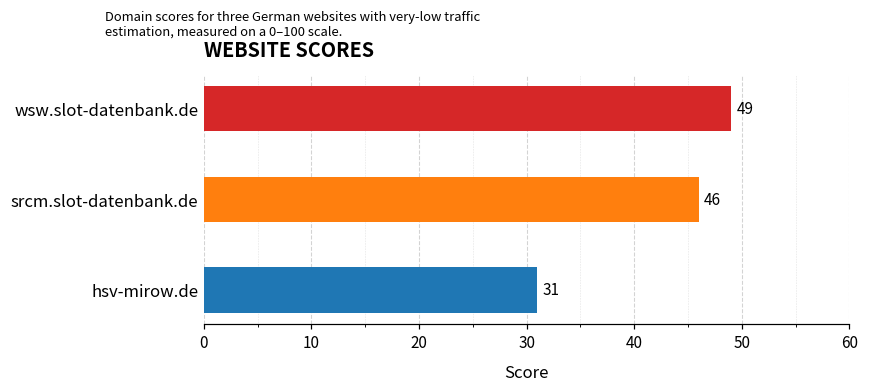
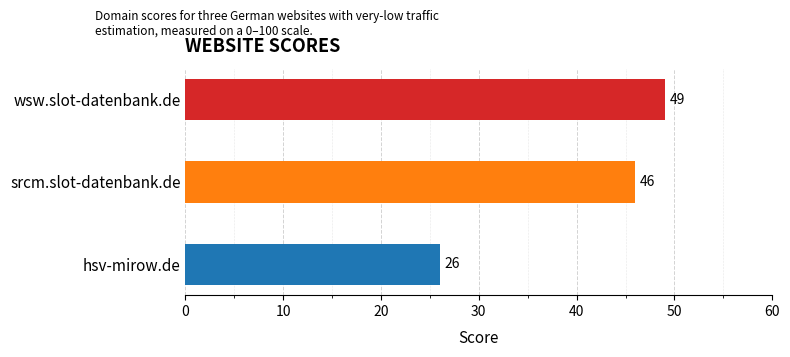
  {
    "wsw.slot-datenbank.de": 49,
    "srcm.slot-datenbank.de": 46,
-   "hsv-mirow.de": 31
+   "hsv-mirow.de": 26
  }
